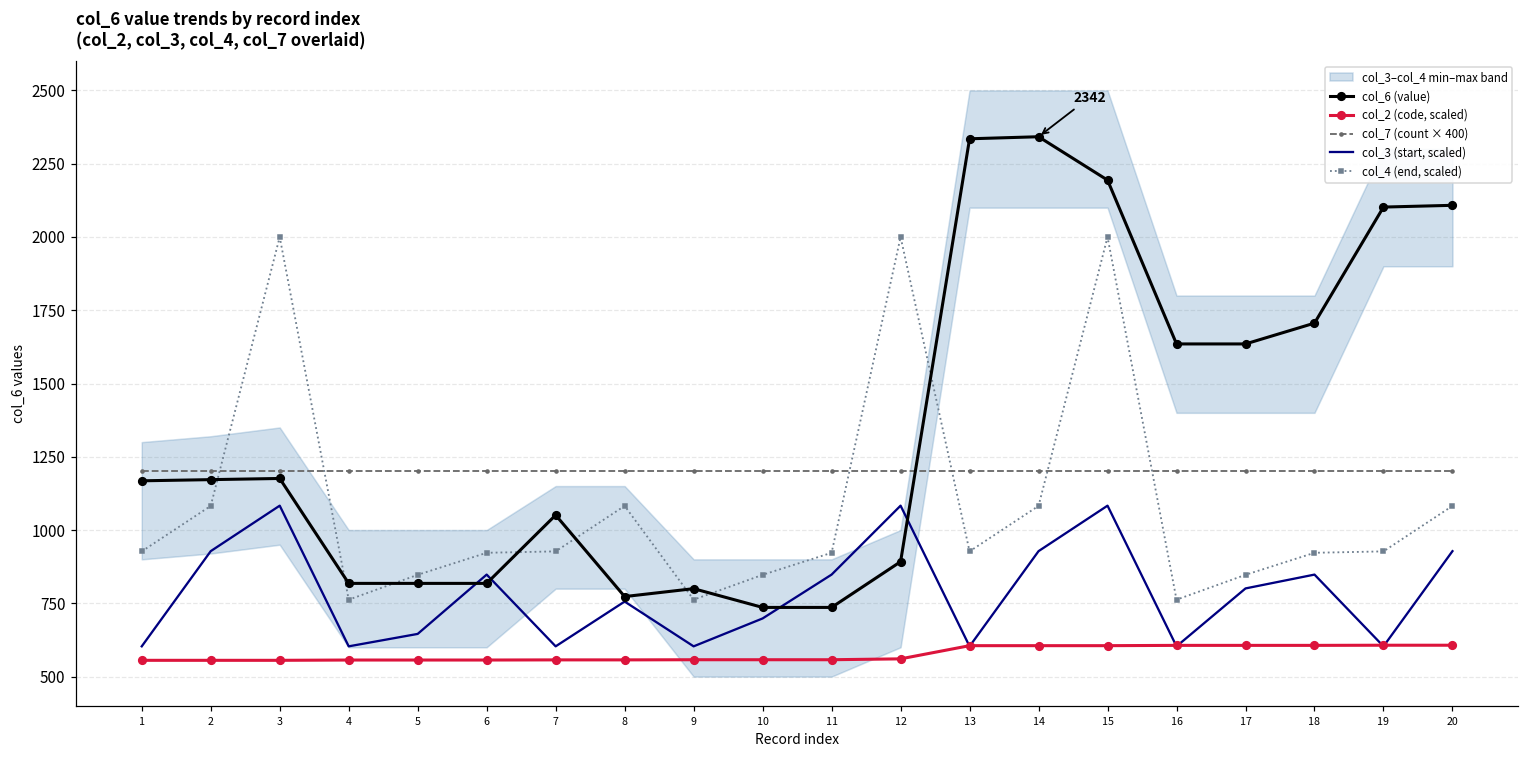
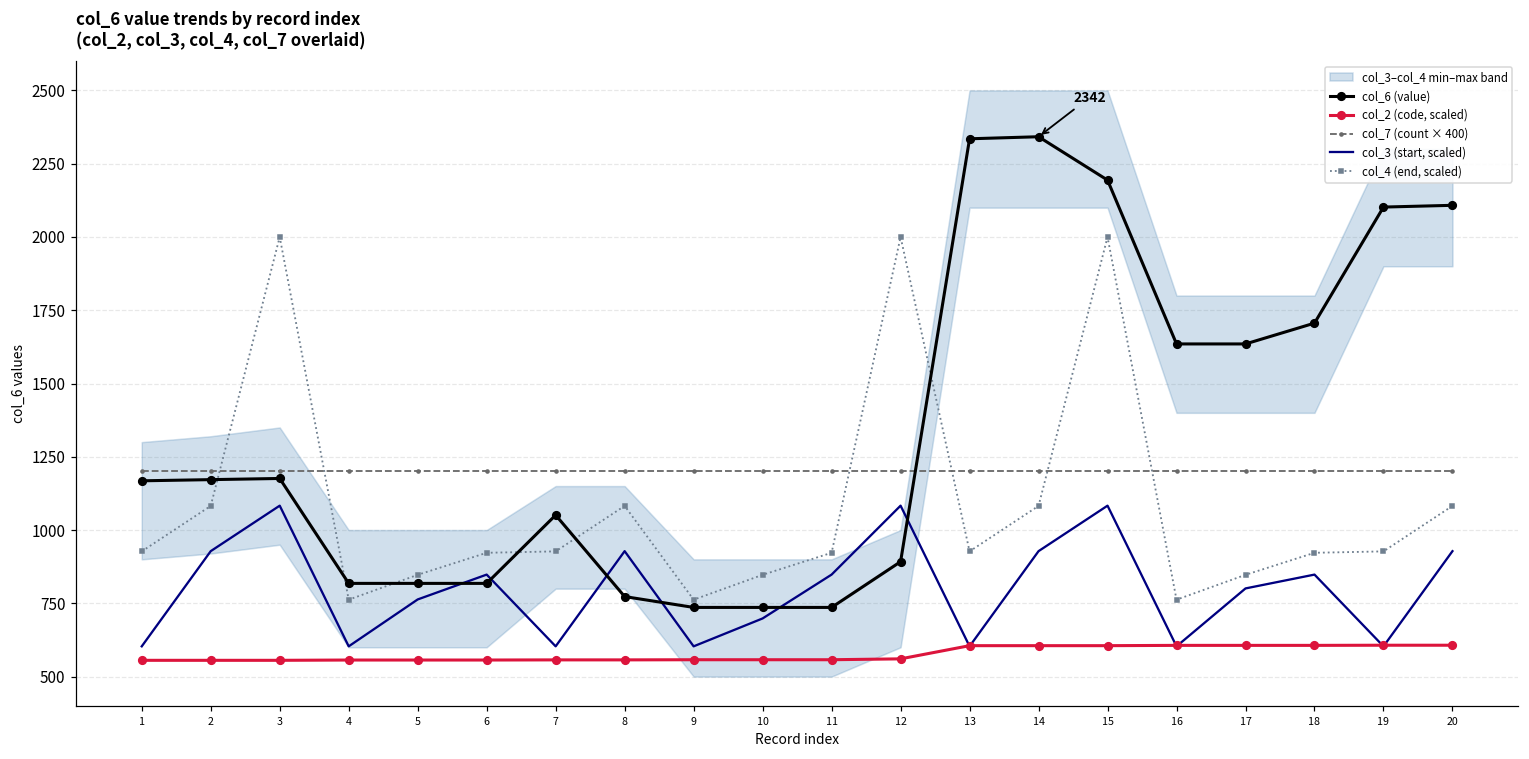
  {
    "col_6 (value)": {
      "1": 1170,
      "2": 1170,
      "3": 1180,
      "4": 820,
      "5": 820,
      "6": 820,
      "7": 1050,
      "8": 770,
-     "9": 800,
+     "9": 740,
      "10": 740,
      "11": 740,
      "12": 890,
      "13": 2340,
      "15": 2190,
      "16": 1640,
      "17": 1640,
      "18": 1710,
      "19": 2100,
      "20": 2110
    },
    "col_2 (code, scaled)": {
      "1": 560,
      "2": 560,
      "3": 560,
      "4": 560,
      "5": 560,
      "6": 560,
      "7": 560,
      "8": 560,
      "9": 560,
      "10": 560,
      "11": 560,
      "12": 560,
      "14": 610,
      "15": 610,
      "17": 610,
      "18": 610,
      "20": 610
    },
    "col_3 (start, scaled)": {
      "1": 600,
      "2": 930,
      "3": 1080,
      "4": 600,
-     "5": 650,
+     "5": 760,
      "6": 850,
      "7": 600,
-     "8": 760,
+     "8": 930,
      "9": 600,
      "10": 700,
      "11": 850,
      "12": 1080,
      "14": 930,
      "15": 1080,
      "17": 800,
      "18": 850,
      "20": 930
    }
  }
